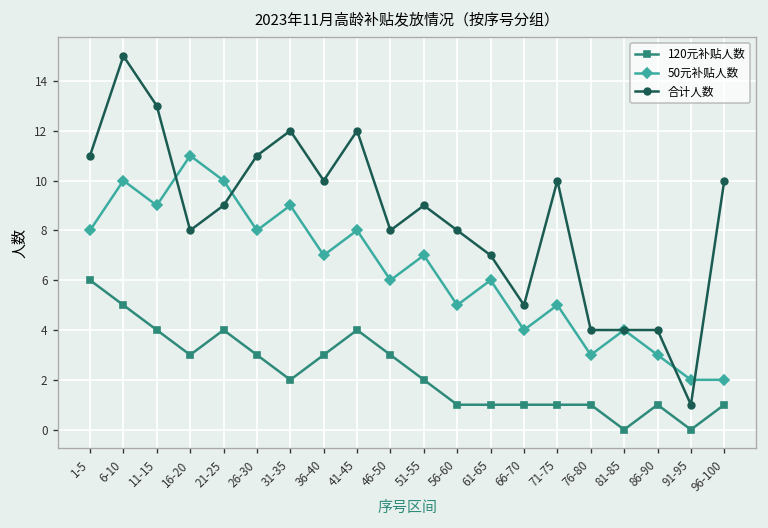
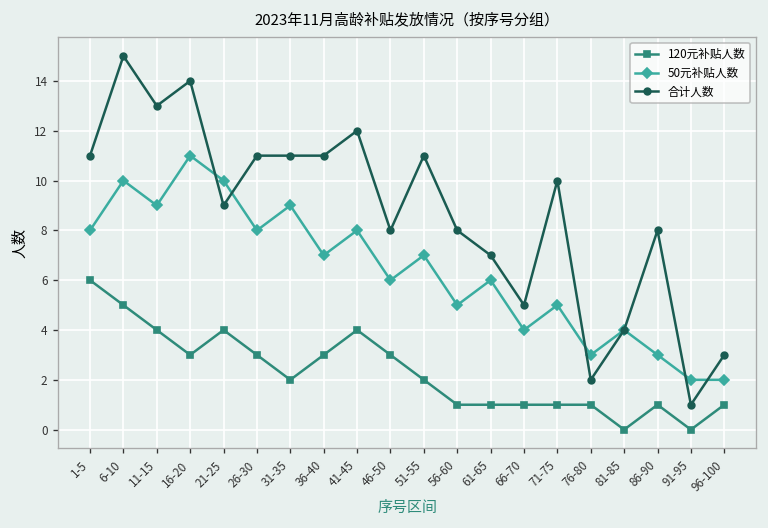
  {
    "合计人数": {
      "1-5": 11,
      "6-10": 15,
      "11-15": 13,
-     "16-20": 8,
+     "16-20": 14,
      "21-25": 9,
      "26-30": 11,
-     "31-35": 12,
-     "36-40": 10,
+     "31-35": 11,
+     "36-40": 11,
      "41-45": 12,
      "46-50": 8,
-     "51-55": 9,
+     "51-55": 11,
      "56-60": 8,
      "61-65": 7,
      "66-70": 5,
      "71-75": 10,
-     "76-80": 4,
-     "86-90": 4,
+     "76-80": 2,
+     "86-90": 8,
      "91-95": 1,
-     "96-100": 10
+     "96-100": 3
    }
  }
